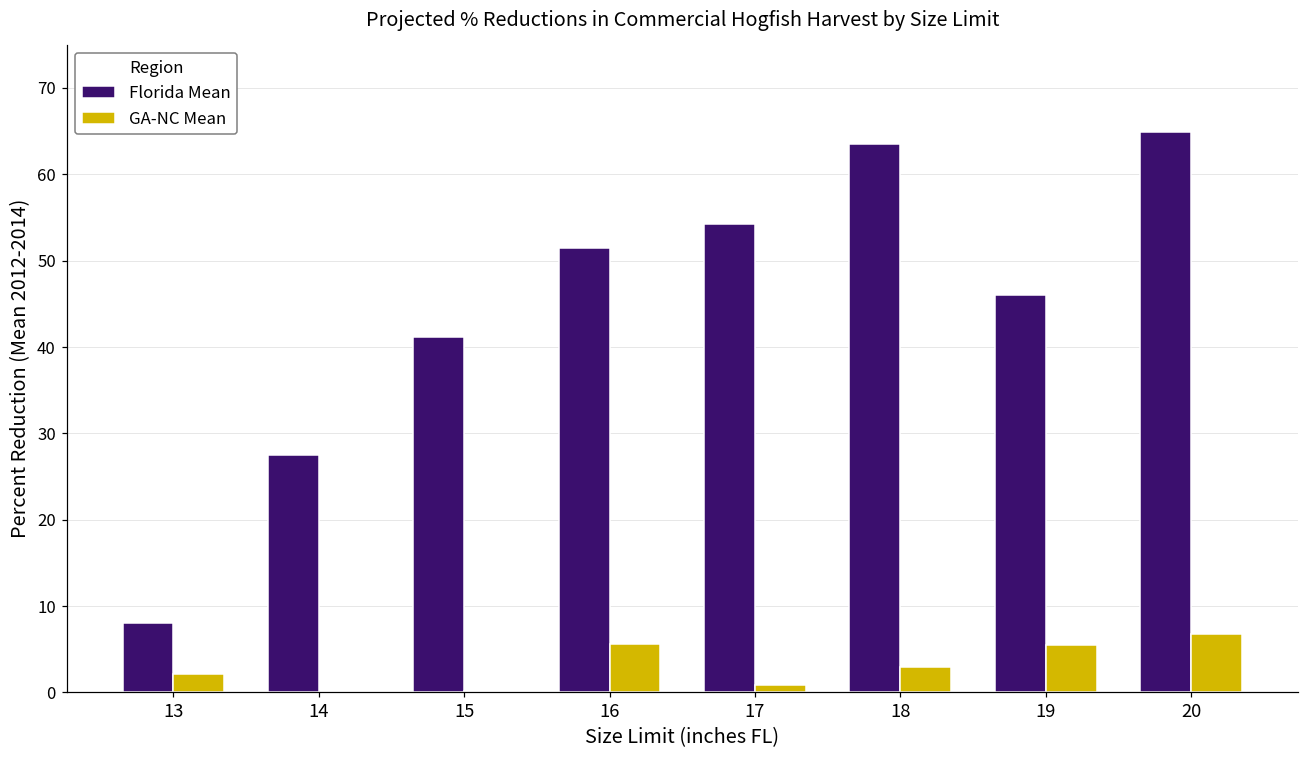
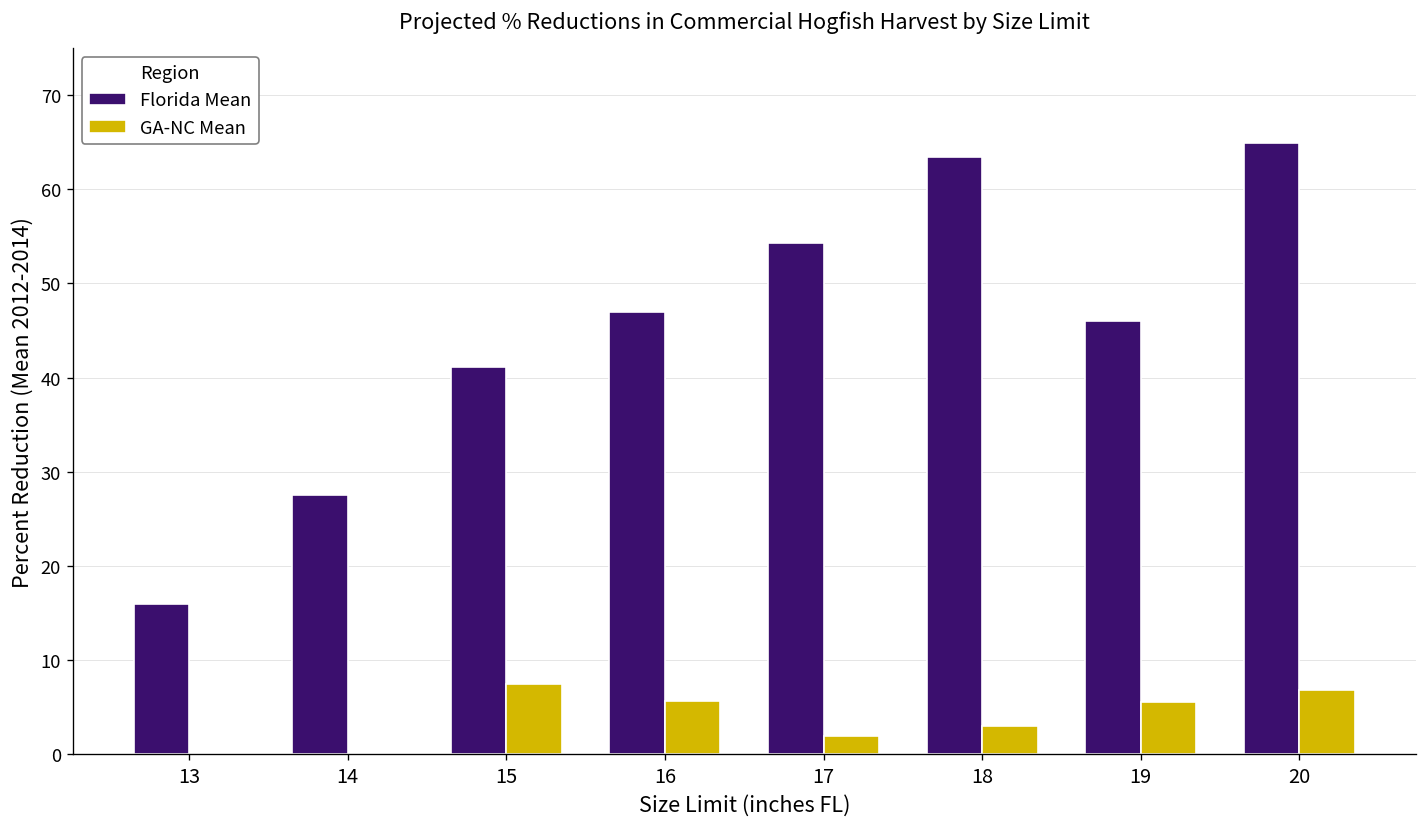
  {
    "Florida Mean": {
-     "13": 8,
+     "13": 16,
      "14": 28,
      "15": 41,
-     "16": 51,
+     "16": 47,
      "17": 54,
      "18": 63,
      "19": 46,
      "20": 65
    },
    "GA-NC Mean": {
-     "13": 2,
+     "13": 0,
      "14": 0,
-     "15": 0,
+     "15": 7,
      "16": 6,
-     "17": 1,
+     "17": 2,
      "18": 3,
      "19": 6,
      "20": 7
    }
  }
